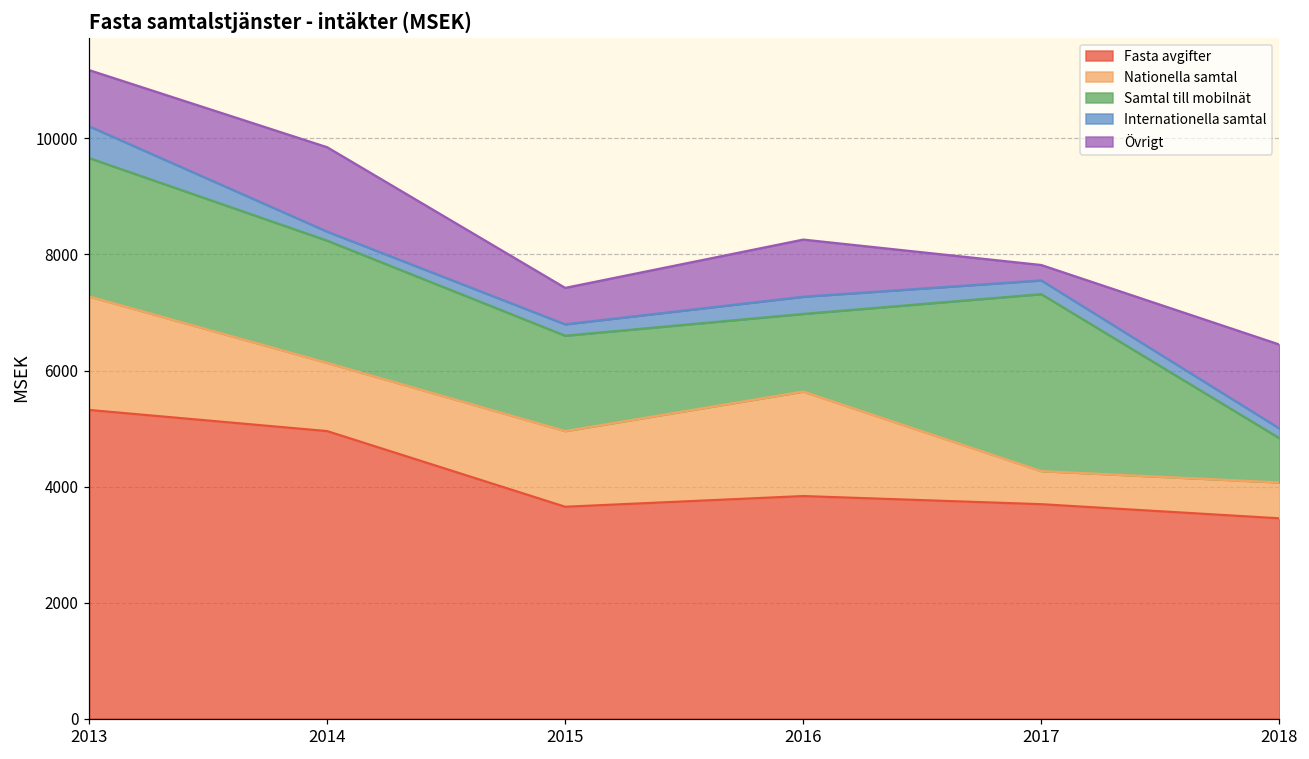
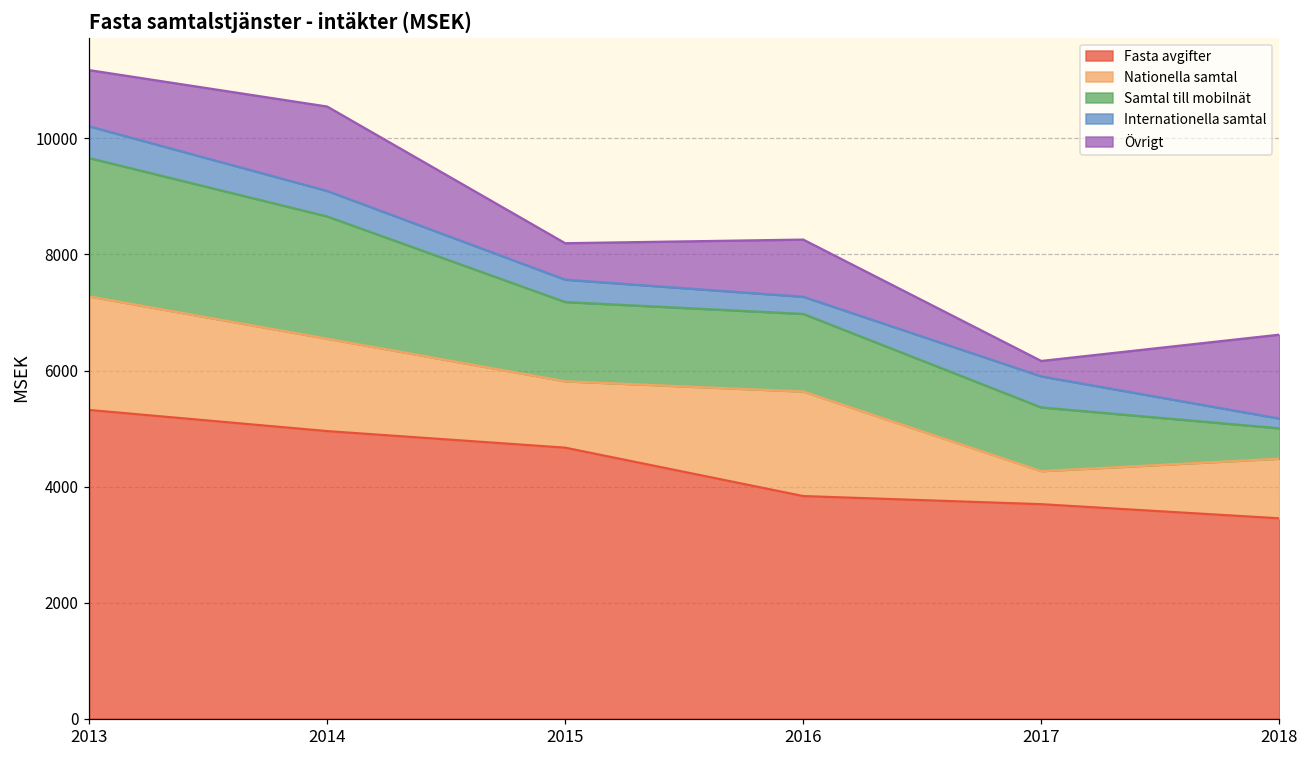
  {
    "Fasta avgifter": {
      "2013": 5300,
      "2014": 5000,
-     "2015": 3700,
+     "2015": 4700,
      "2016": 3800,
      "2017": 3700,
      "2018": 3500
    },
    "Nationella samtal": {
      "2013": 2000,
-     "2014": 1200,
-     "2015": 1300,
+     "2014": 1600,
+     "2015": 1100,
      "2016": 1800,
      "2017": 600,
-     "2018": 600
+     "2018": 1000
    },
    "Samtal till mobilnät": {
      "2013": 2400,
      "2014": 2100,
-     "2015": 1600,
+     "2015": 1400,
      "2016": 1300,
-     "2017": 3100,
-     "2018": 800
+     "2017": 1100,
+     "2018": 500
    },
    "Internationella samtal": {
      "2013": 500,
-     "2014": 200,
-     "2015": 200,
+     "2014": 400,
+     "2015": 400,
      "2016": 300,
-     "2017": 200,
+     "2017": 500,
      "2018": 200
    },
    "Övrigt": {
      "2013": 1000,
      "2014": 1500,
      "2015": 600,
      "2016": 1000,
      "2017": 300,
      "2018": 1400
    }
  }
